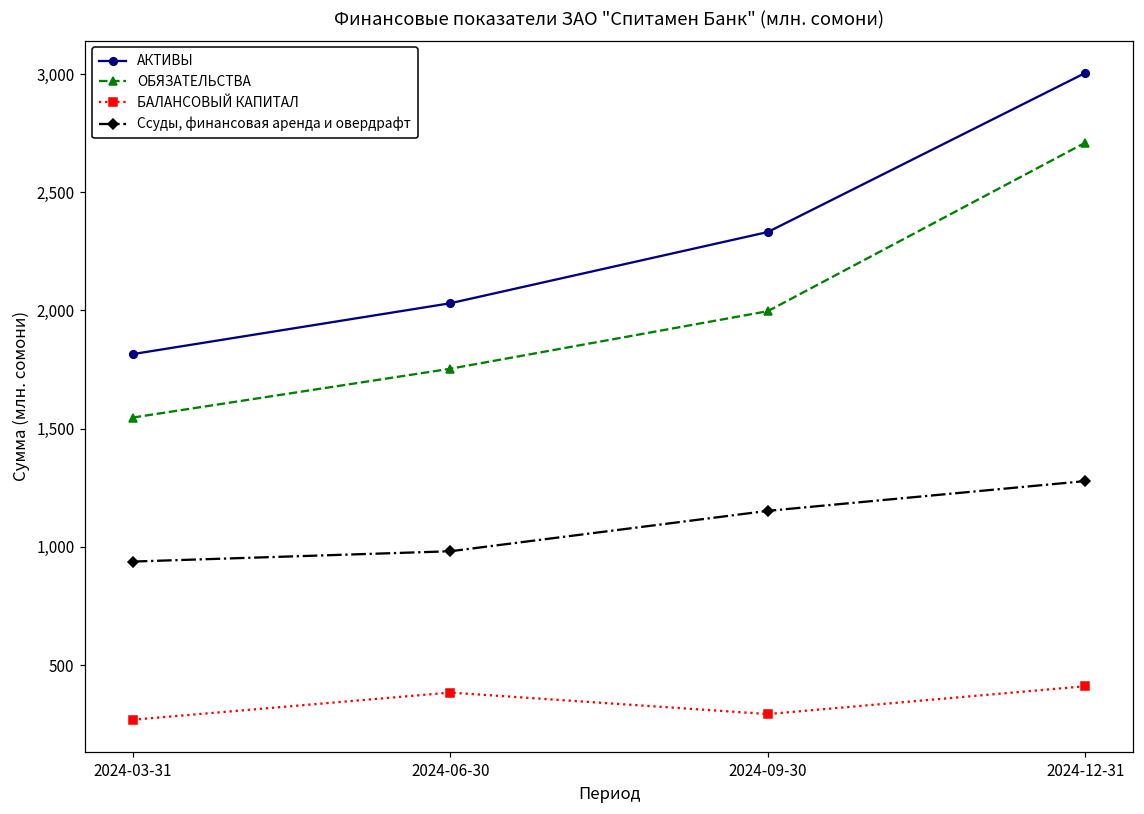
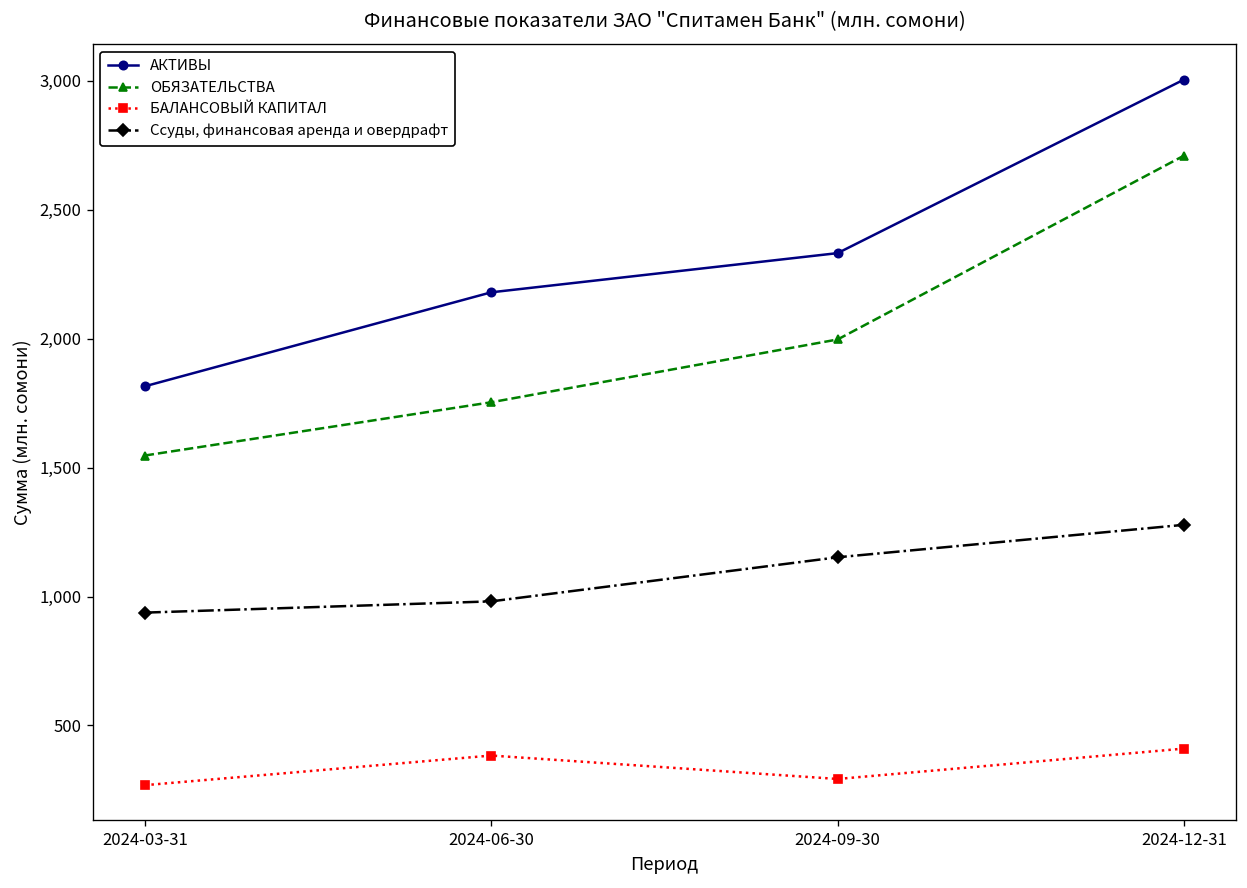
  {
    "АКТИВЫ": {
      "2024-03-31": "1,820",
-     "2024-06-30": "2,030",
+     "2024-06-30": "2,180",
      "2024-09-30": "2,330",
      "2024-12-31": "3,000"
    },
    "ОБЯЗАТЕЛЬСТВА": {
      "2024-03-31": "1,550",
      "2024-06-30": "1,750",
      "2024-09-30": "2,000",
      "2024-12-31": "2,710"
    },
    "БАЛАНСОВЫЙ КАПИТАЛ": {
      "2024-03-31": "270",
      "2024-06-30": "380",
      "2024-09-30": "290",
      "2024-12-31": "410"
    },
    "Ссуды, финансовая аренда и овердрафт": {
      "2024-03-31": "940",
      "2024-06-30": "980",
      "2024-09-30": "1,150",
      "2024-12-31": "1,280"
    }
  }
